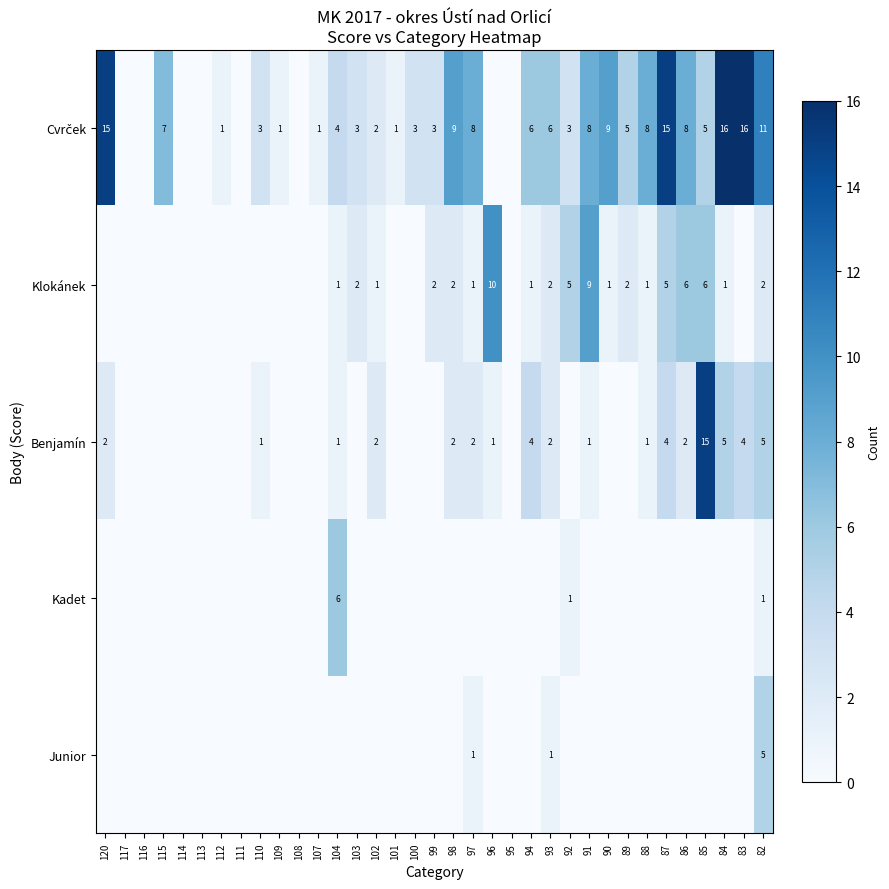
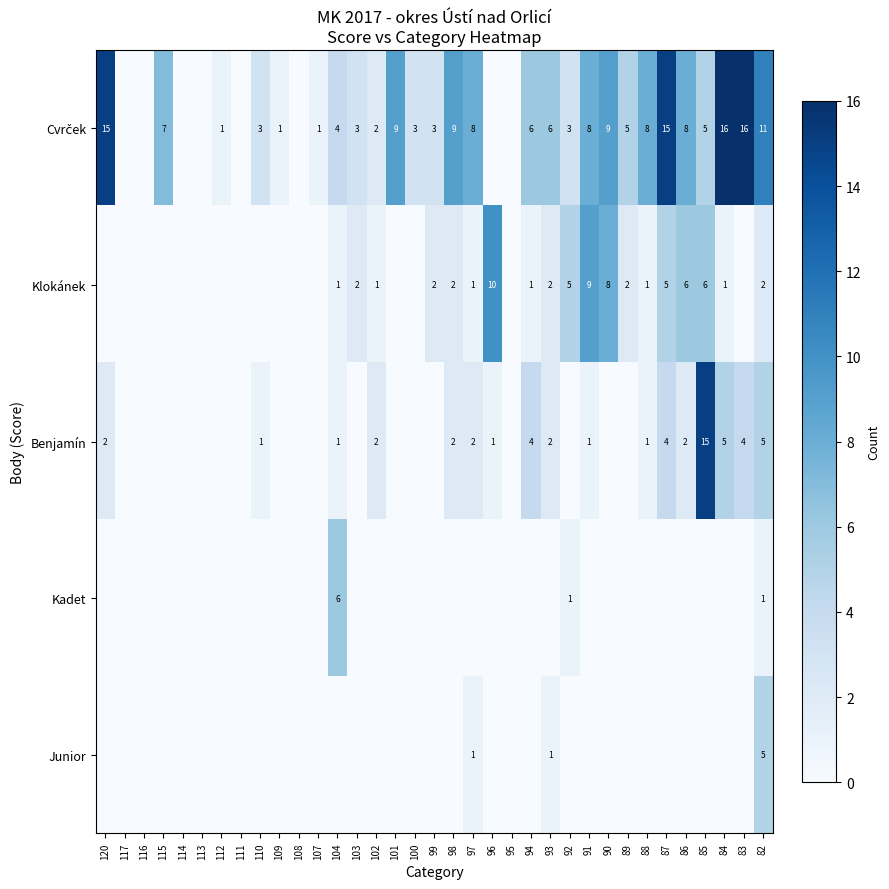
  {
    "Cvrček": {
      "120": 15,
      "115": 7,
      "112": 1,
      "110": 3,
      "109": 1,
      "107": 1,
      "104": 4,
      "103": 3,
      "102": 2,
-     "101": 1,
+     "101": 9,
      "100": 3,
      "99": 3,
      "98": 9,
      "97": 8,
      "94": 6,
      "93": 6,
      "92": 3,
      "91": 8,
      "90": 9,
      "89": 5,
      "88": 8,
      "87": 15,
      "86": 8,
      "85": 5,
      "84": 16,
      "83": 16,
      "82": 11
    },
    "Klokánek": {
      "104": 1,
      "103": 2,
      "102": 1,
      "99": 2,
      "98": 2,
      "97": 1,
      "96": 10,
      "94": 1,
      "93": 2,
      "92": 5,
      "91": 9,
-     "90": 1,
+     "90": 8,
      "89": 2,
      "88": 1,
      "87": 5,
      "86": 6,
      "85": 6,
      "84": 1,
      "82": 2
    },
    "Benjamín": {
      "120": 2,
      "110": 1,
      "104": 1,
      "102": 2,
      "98": 2,
      "97": 2,
      "96": 1,
      "94": 4,
      "93": 2,
      "91": 1,
      "88": 1,
      "87": 4,
      "86": 2,
      "85": 15,
      "84": 5,
      "83": 4,
      "82": 5
    },
    "Kadet": {
      "104": 6,
      "92": 1,
      "82": 1
    },
    "Junior": {
      "97": 1,
      "93": 1,
      "82": 5
    }
  }
